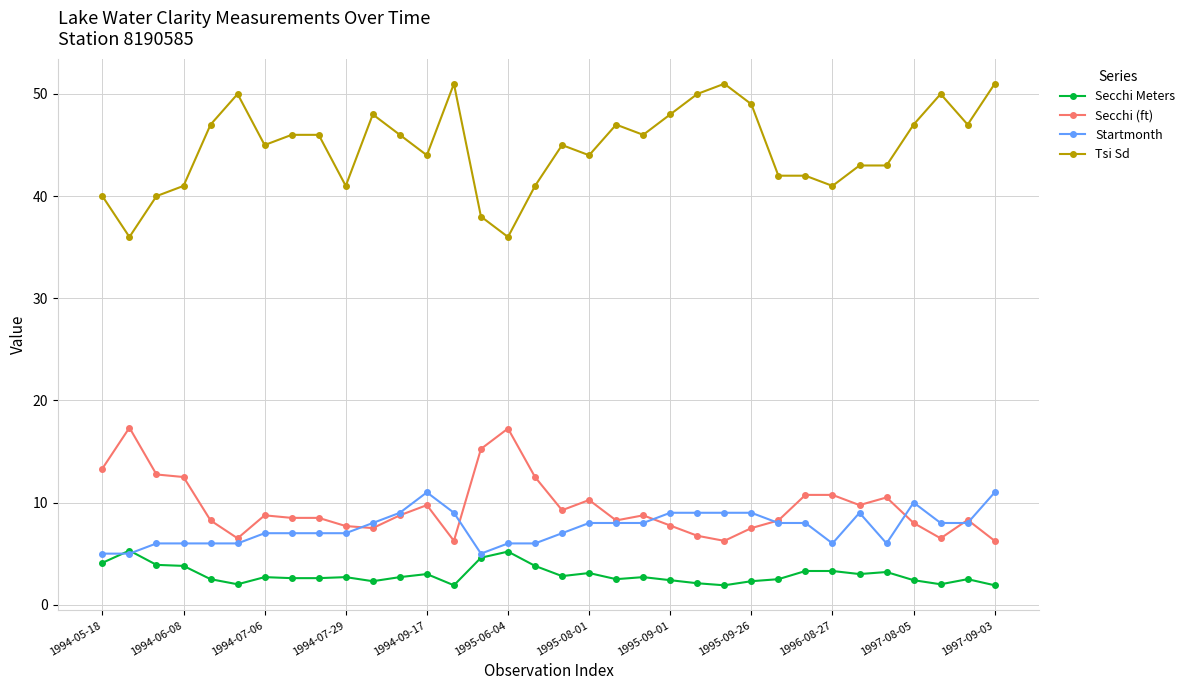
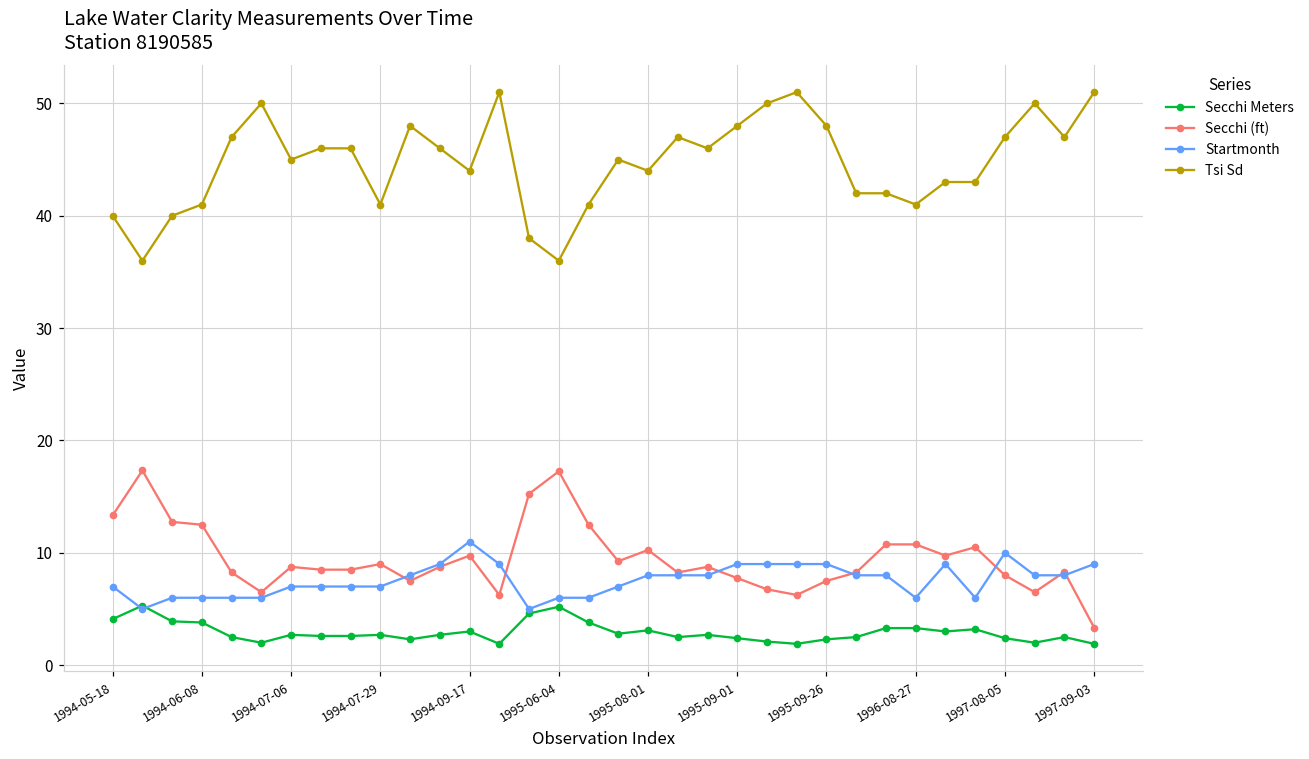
  {
    "Secchi Meters": {
      "1994-05-18": 4.1,
      "1994-06-08": 3.8,
      "1994-07-06": 2.7,
      "1994-07-29": 2.7,
      "1994-09-17": 3.0,
      "1995-06-04": 5.2,
      "1995-08-01": 3.1,
      "1995-09-01": 2.4,
      "1995-09-26": 2.3,
      "1996-08-27": 3.3,
      "1997-08-05": 2.4,
      "1997-09-03": 1.9
    },
    "Secchi (ft)": {
      "1994-05-18": 13.3,
      "1994-06-08": 12.5,
      "1994-07-06": 8.8,
-     "1994-07-29": 7.7,
+     "1994-07-29": 9.0,
      "1994-09-17": 9.8,
      "1995-06-04": 17.3,
      "1995-08-01": 10.3,
      "1995-09-01": 7.8,
      "1995-09-26": 7.5,
      "1996-08-27": 10.8,
      "1997-08-05": 8.0,
-     "1997-09-03": 6.3
+     "1997-09-03": 3.3
    },
    "Startmonth": {
-     "1994-05-18": 5,
+     "1994-05-18": 7,
      "1994-06-08": 6,
      "1994-07-06": 7,
      "1994-07-29": 7,
      "1994-09-17": 11,
      "1995-06-04": 6,
      "1995-08-01": 8,
      "1995-09-01": 9,
      "1995-09-26": 9,
      "1996-08-27": 6,
      "1997-08-05": 10,
-     "1997-09-03": 11
+     "1997-09-03": 9
    },
    "Tsi Sd": {
      "1994-05-18": 40,
      "1994-06-08": 41,
      "1994-07-06": 45,
      "1994-07-29": 41,
      "1994-09-17": 44,
      "1995-06-04": 36,
      "1995-08-01": 44,
      "1995-09-01": 48,
-     "1995-09-26": 49,
+     "1995-09-26": 48,
      "1996-08-27": 41,
      "1997-08-05": 47,
      "1997-09-03": 51
    }
  }
